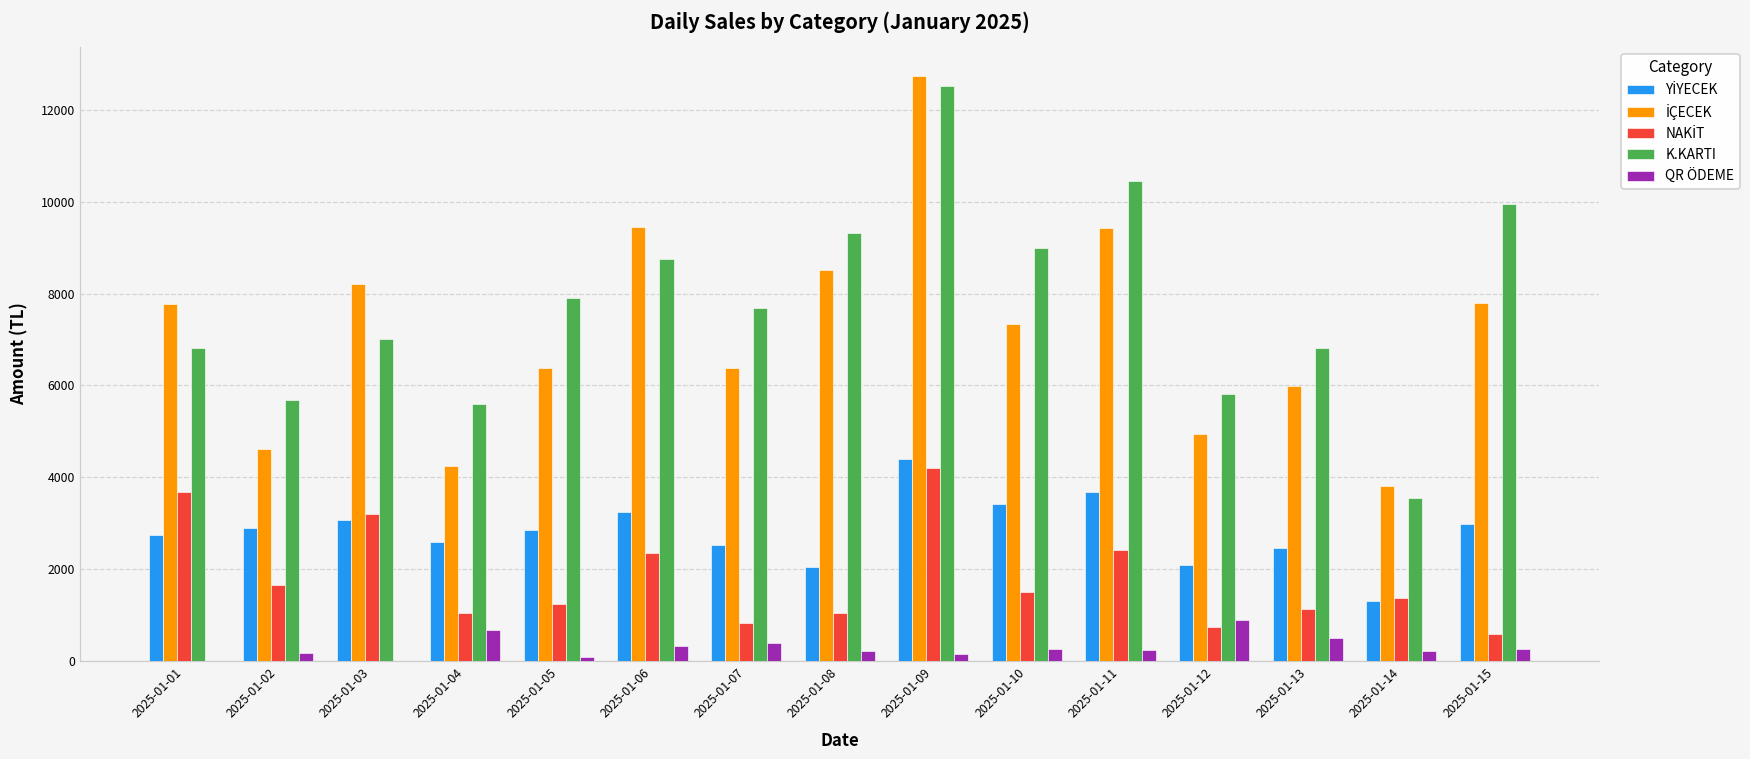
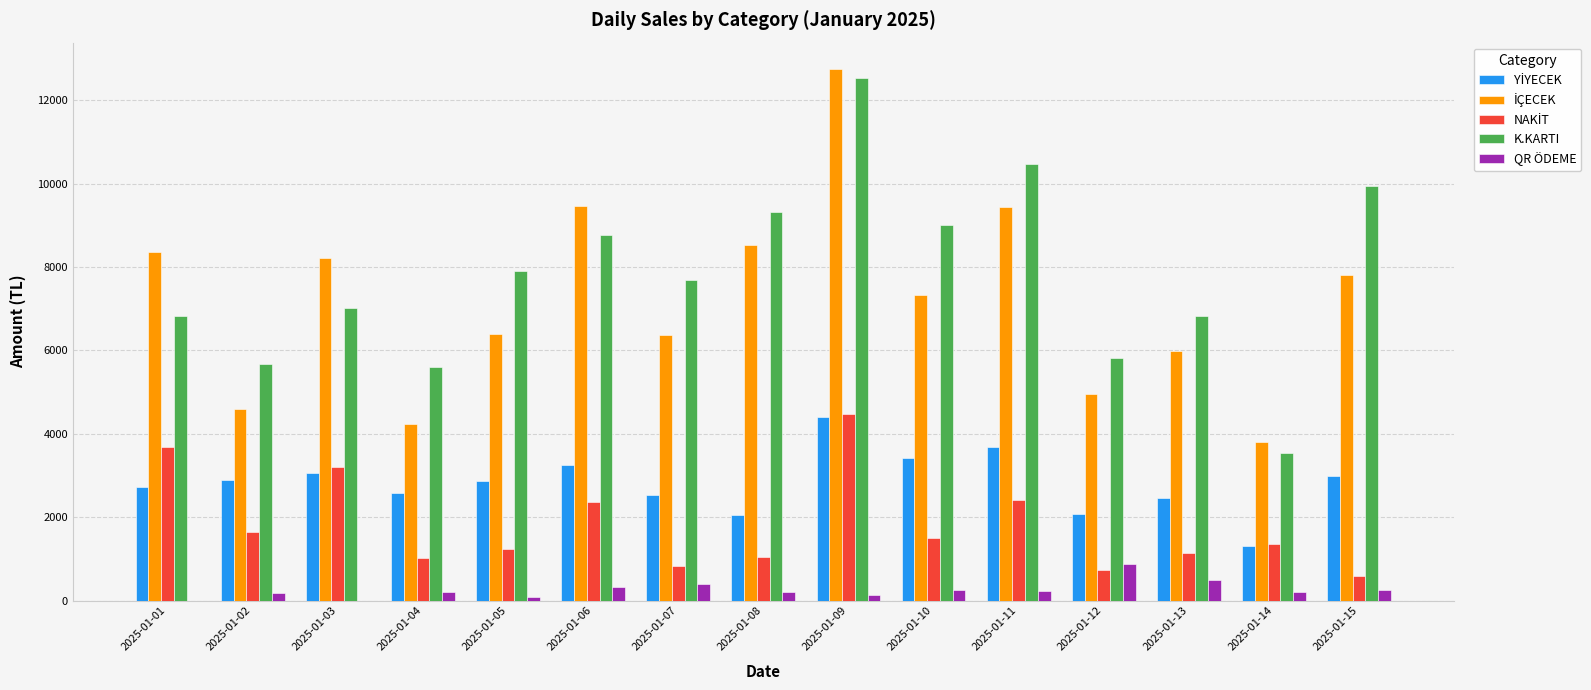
  {
    "YİYECEK": {
      "2025-01-01": 2700,
      "2025-01-02": 2900,
      "2025-01-03": 3100,
      "2025-01-04": 2600,
      "2025-01-05": 2900,
      "2025-01-06": 3300,
      "2025-01-07": 2500,
      "2025-01-08": 2000,
      "2025-01-09": 4400,
      "2025-01-10": 3400,
      "2025-01-11": 3700,
      "2025-01-12": 2100,
      "2025-01-13": 2500,
      "2025-01-14": 1300,
      "2025-01-15": 3000
    },
    "İÇECEK": {
-     "2025-01-01": 7800,
+     "2025-01-01": 8400,
      "2025-01-02": 4600,
      "2025-01-03": 8200,
      "2025-01-04": 4200,
      "2025-01-05": 6400,
      "2025-01-06": 9500,
      "2025-01-07": 6400,
      "2025-01-08": 8500,
      "2025-01-09": 12700,
      "2025-01-10": 7300,
      "2025-01-11": 9400,
      "2025-01-12": 4900,
      "2025-01-13": 6000,
      "2025-01-14": 3800,
      "2025-01-15": 7800
    },
    "NAKİT": {
      "2025-01-01": 3700,
      "2025-01-02": 1700,
      "2025-01-03": 3200,
      "2025-01-04": 1000,
      "2025-01-05": 1200,
      "2025-01-06": 2400,
      "2025-01-07": 800,
      "2025-01-08": 1000,
-     "2025-01-09": 4200,
+     "2025-01-09": 4500,
      "2025-01-10": 1500,
      "2025-01-11": 2400,
      "2025-01-12": 700,
      "2025-01-13": 1100,
      "2025-01-14": 1400,
      "2025-01-15": 600
    },
    "K.KARTI": {
      "2025-01-01": 6800,
      "2025-01-02": 5700,
      "2025-01-03": 7000,
      "2025-01-04": 5600,
      "2025-01-05": 7900,
      "2025-01-06": 8800,
      "2025-01-07": 7700,
      "2025-01-08": 9300,
      "2025-01-09": 12500,
      "2025-01-10": 9000,
      "2025-01-11": 10500,
      "2025-01-12": 5800,
      "2025-01-13": 6800,
      "2025-01-14": 3500,
      "2025-01-15": 9900
    },
    "QR ÖDEME": {
      "2025-01-01": 0,
      "2025-01-02": 200,
      "2025-01-03": 0,
-     "2025-01-04": 700,
+     "2025-01-04": 200,
      "2025-01-05": 100,
      "2025-01-06": 300,
      "2025-01-07": 400,
      "2025-01-08": 200,
      "2025-01-09": 100,
      "2025-01-10": 300,
      "2025-01-11": 200,
      "2025-01-12": 900,
      "2025-01-13": 500,
      "2025-01-14": 200,
      "2025-01-15": 300
    }
  }
